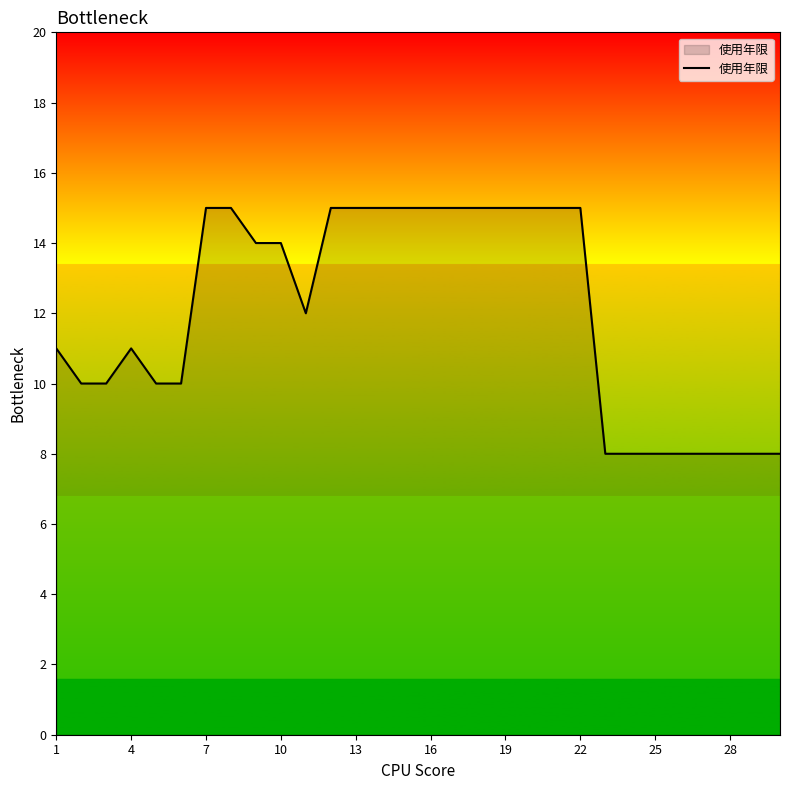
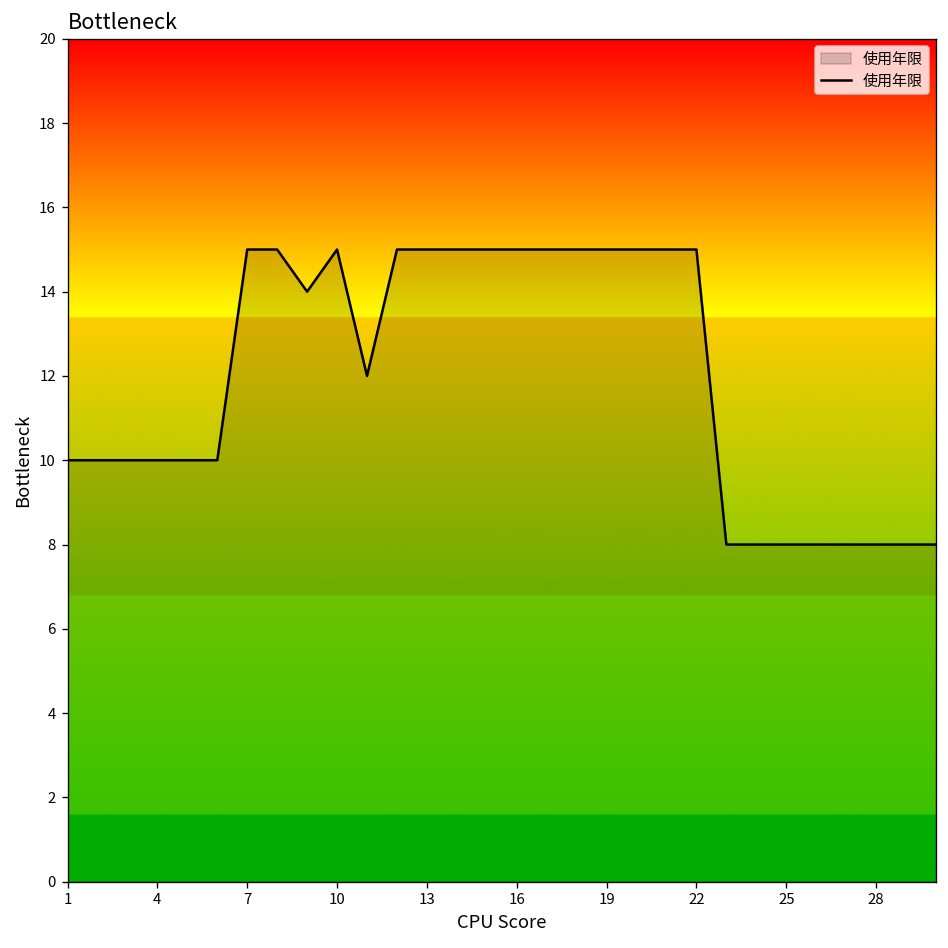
  {
-   "1": 11,
-   "4": 11,
+   "1": 10,
+   "4": 10,
    "7": 15,
-   "10": 14,
+   "10": 15,
    "13": 15,
    "16": 15,
    "19": 15,
    "22": 15,
    "25": 8,
    "28": 8
  }
